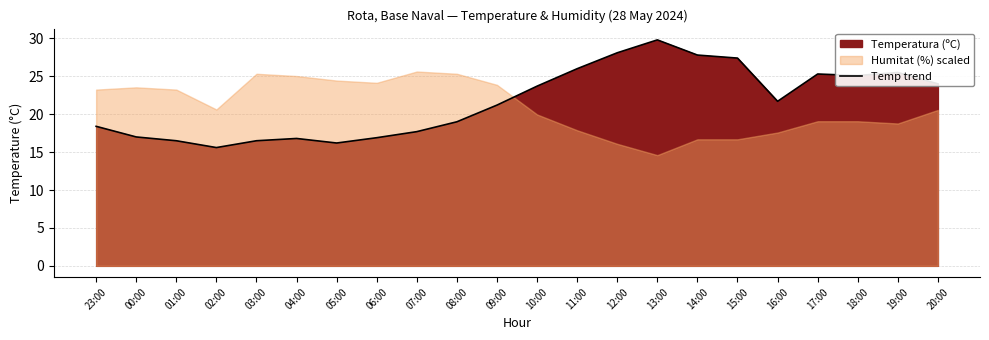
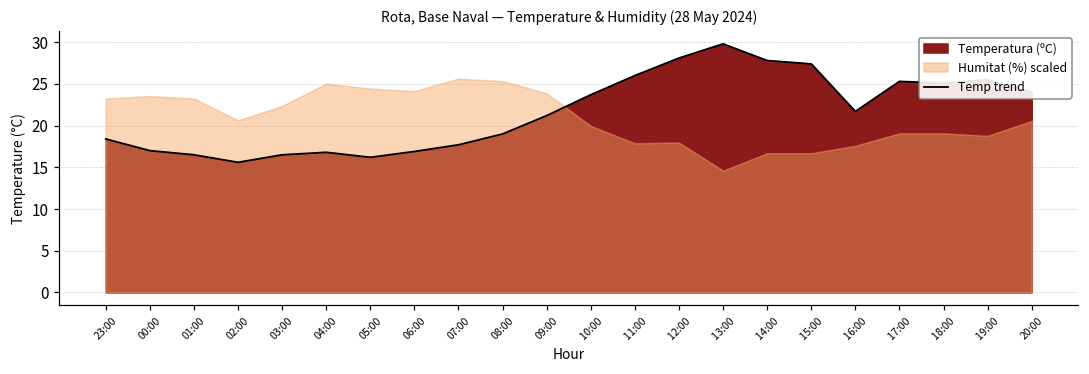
  {
    "Temperatura (ºC)": {
      "23:00": 18,
      "00:00": 17,
      "01:00": 17,
      "02:00": 16,
      "03:00": 17,
      "04:00": 17,
      "05:00": 16,
      "06:00": 17,
      "07:00": 18,
      "08:00": 19,
      "09:00": 21,
      "10:00": 24,
      "11:00": 26,
      "12:00": 28,
      "13:00": 30,
      "14:00": 28,
      "15:00": 27,
      "16:00": 22,
      "17:00": 25
    },
    "Humitat (%) scaled": {
      "23:00": 23,
      "00:00": 24,
      "01:00": 23,
      "02:00": 21,
-     "03:00": 25,
+     "03:00": 22,
      "04:00": 25,
      "05:00": 24,
      "06:00": 24,
      "07:00": 26,
      "08:00": 25,
      "09:00": 24,
      "10:00": 20,
      "11:00": 18,
-     "12:00": 16,
+     "12:00": 18,
      "13:00": 15,
      "14:00": 17,
      "15:00": 17,
      "16:00": 18,
      "17:00": 19,
      "18:00": 19,
      "19:00": 19,
      "20:00": 21
    }
  }
